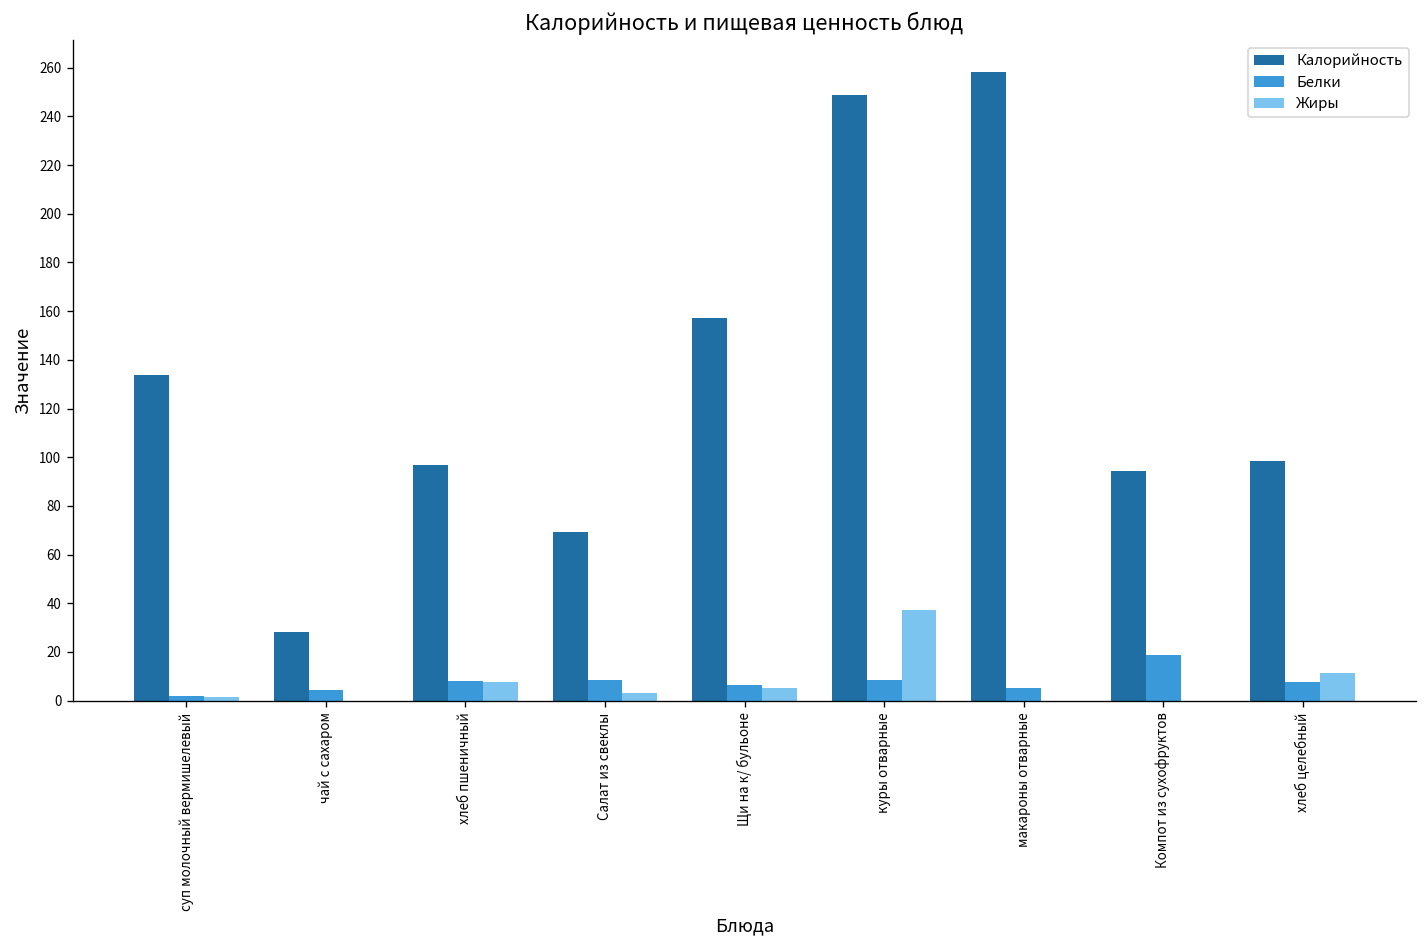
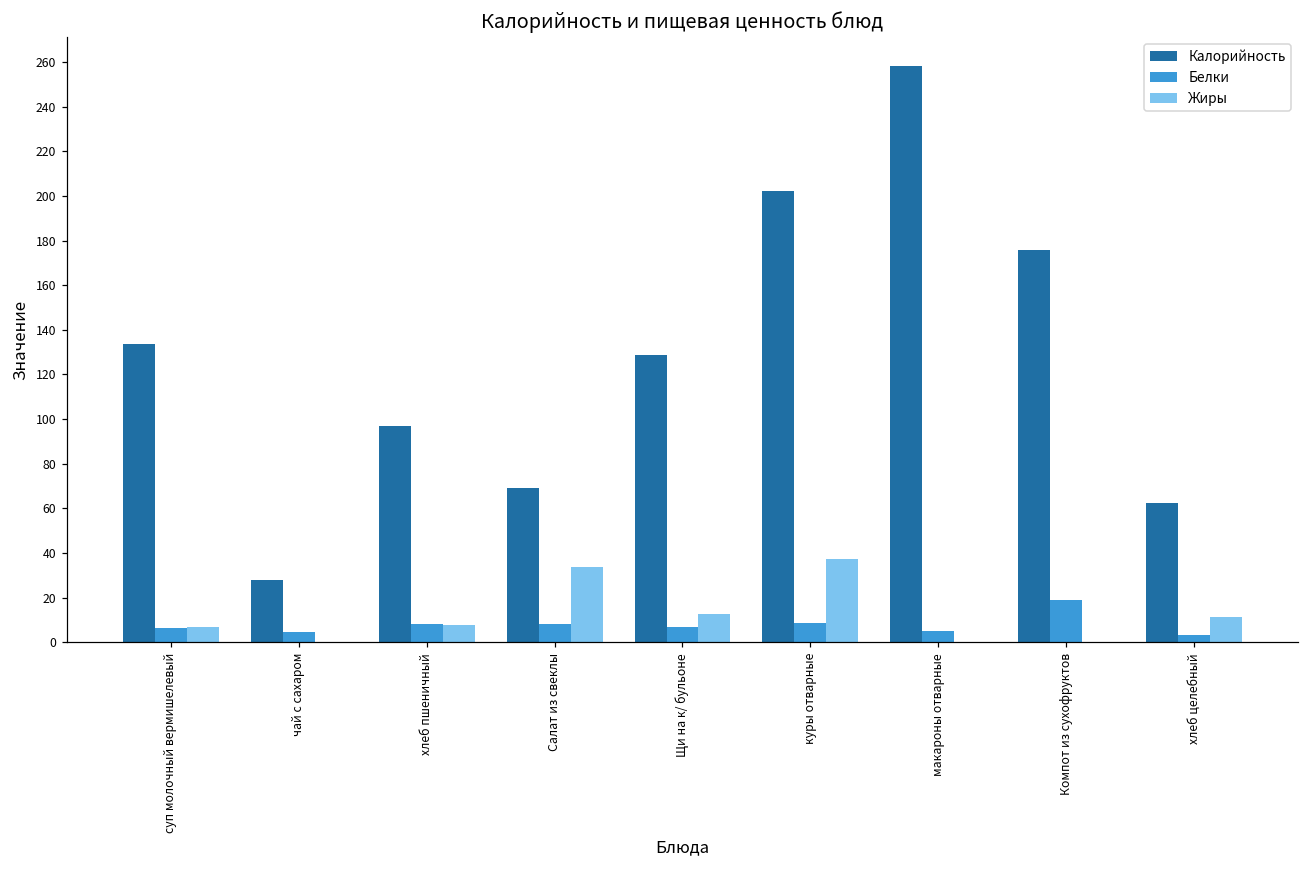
  {
    "Калорийность": {
      "суп молочный вермишелевый": 134,
      "чай с сахаром": 28,
      "хлеб пшеничный": 97,
      "Салат из свеклы": 69,
-     "Щи на к/ бульоне": 157,
-     "куры отварные": 249,
+     "Щи на к/ бульоне": 129,
+     "куры отварные": 202,
      "макароны отварные": 258,
-     "Компот из сухофруктов": 94,
-     "хлеб целебный": 98
+     "Компот из сухофруктов": 176,
+     "хлеб целебный": 63
    },
    "Белки": {
-     "суп молочный вермишелевый": 2,
+     "суп молочный вермишелевый": 6,
      "чай с сахаром": 4,
      "хлеб пшеничный": 8,
      "Салат из свеклы": 8,
      "Щи на к/ бульоне": 7,
      "куры отварные": 9,
      "макароны отварные": 5,
      "Компот из сухофруктов": 19,
-     "хлеб целебный": 8
+     "хлеб целебный": 3
    },
    "Жиры": {
-     "суп молочный вермишелевый": 1,
+     "суп молочный вермишелевый": 7,
      "чай с сахаром": 0,
      "хлеб пшеничный": 8,
-     "Салат из свеклы": 3,
-     "Щи на к/ бульоне": 5,
+     "Салат из свеклы": 34,
+     "Щи на к/ бульоне": 13,
      "куры отварные": 37,
      "макароны отварные": 0,
      "Компот из сухофруктов": 0,
      "хлеб целебный": 11
    }
  }
